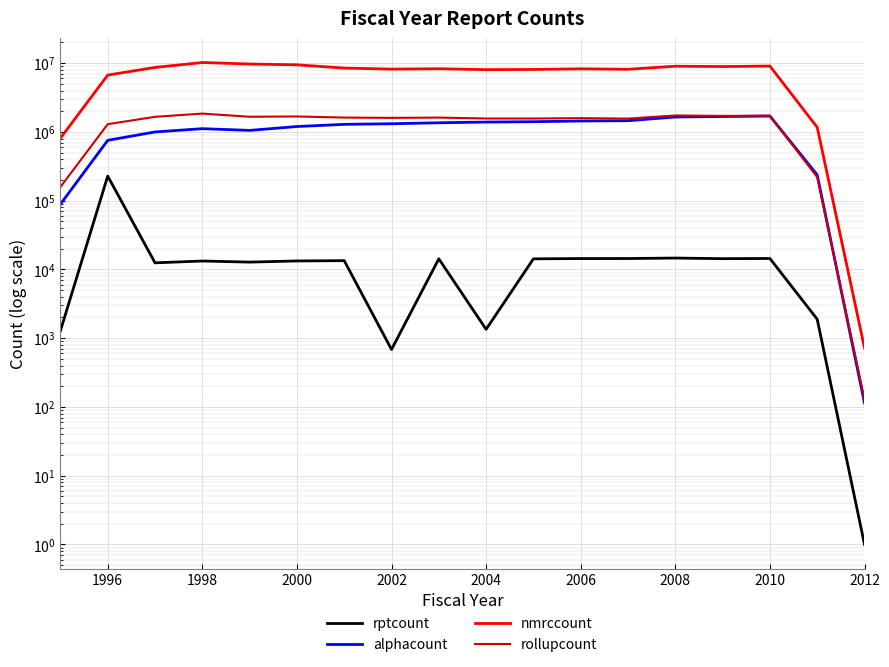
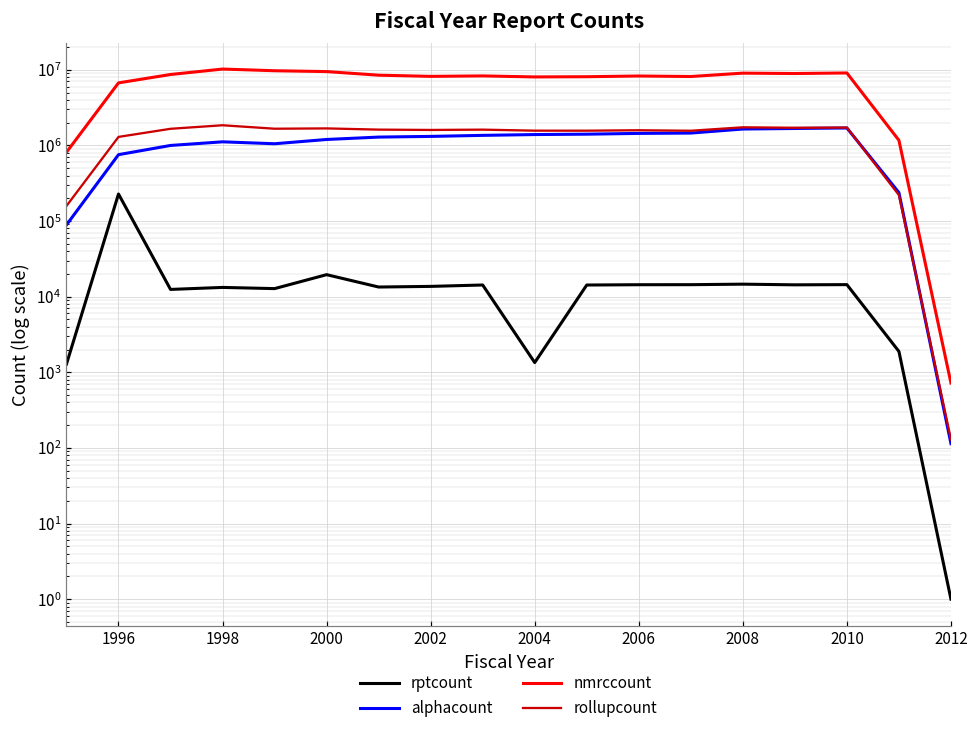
  {
    "rptcount": {
      "1996": 230000,
      "1998": 13000,
-     "2000": 13000,
-     "2002": 700,
+     "2000": 20000,
+     "2002": 14000,
      "2004": 1300,
      "2006": 14000,
      "2008": 15000,
      "2010": 14000,
      "2012": 1
    },
    "alphacount": {
      "1996": 800000,
      "1998": 1100000,
      "2000": 1200000,
      "2002": 1300000,
      "2004": 1400000,
      "2006": 1400000,
      "2012": 110
    }
  }
